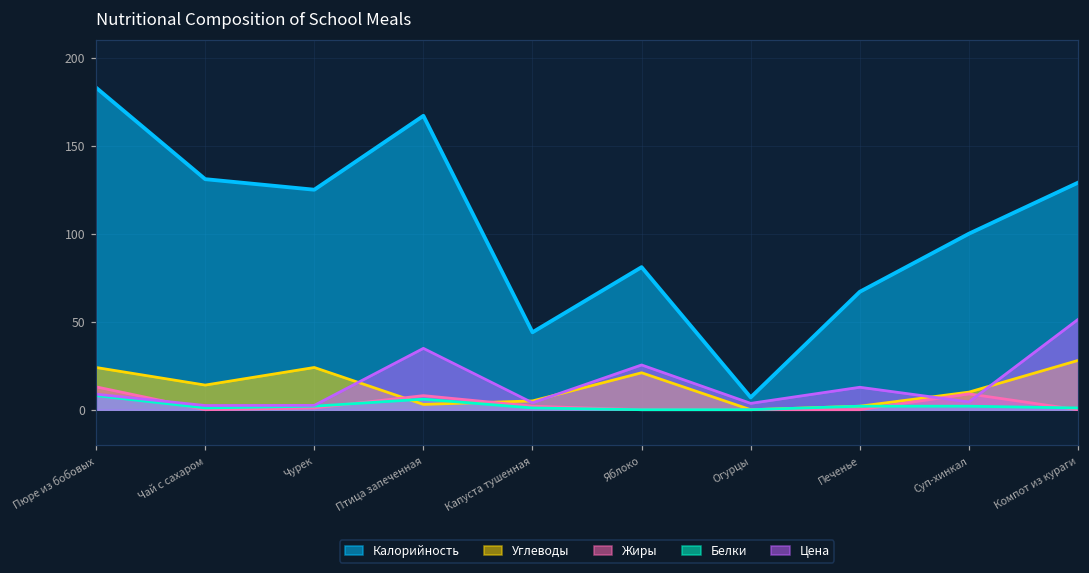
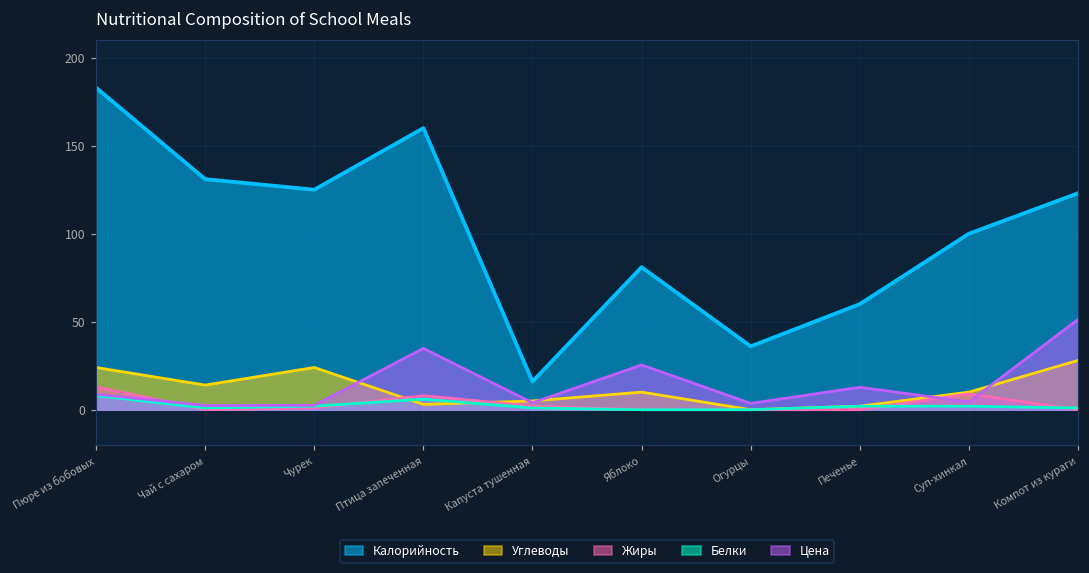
  {
    "Калорийность": {
      "Пюре из бобовых": 183,
      "Чай с сахаром": 131,
      "Чурек": 125,
-     "Птица запеченная": 167,
-     "Капуста тушенная": 44,
+     "Птица запеченная": 160,
+     "Капуста тушенная": 16,
      "Яблоко": 81,
-     "Огурцы": 7,
-     "Печенье": 67,
+     "Огурцы": 36,
+     "Печенье": 60,
      "Суп-хинкал": 100,
-     "Компот из кураги": 129
+     "Компот из кураги": 123
    },
    "Углеводы": {
      "Пюре из бобовых": 24,
      "Чай с сахаром": 14,
      "Чурек": 24,
      "Птица запеченная": 3,
-     "Яблоко": 21,
+     "Яблоко": 10,
      "Компот из кураги": 28
    },
    "Жиры": {
      "Пюре из бобовых": 13,
      "Птица запеченная": 8,
      "Печенье": 0
    },
    "Белки": {
      "Птица запеченная": 6,
      "Суп-хинкал": 2
    },
    "Цена": {
      "Птица запеченная": 35,
      "Яблоко": 25,
      "Огурцы": 4,
      "Печенье": 13,
      "Суп-хинкал": 4,
      "Компот из кураги": 51
    }
  }
